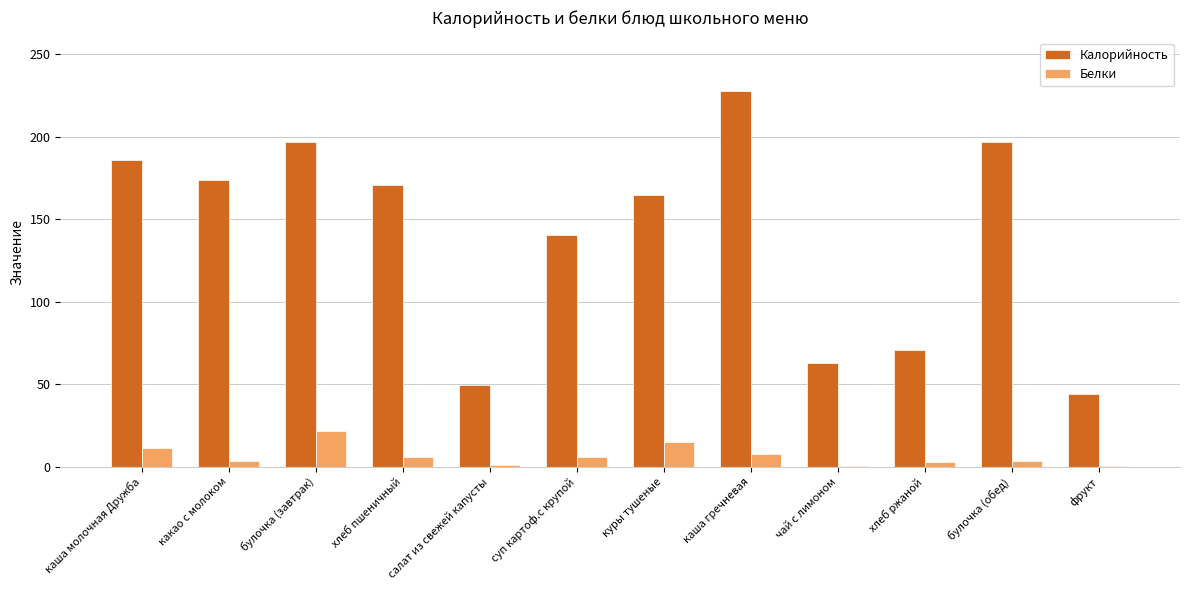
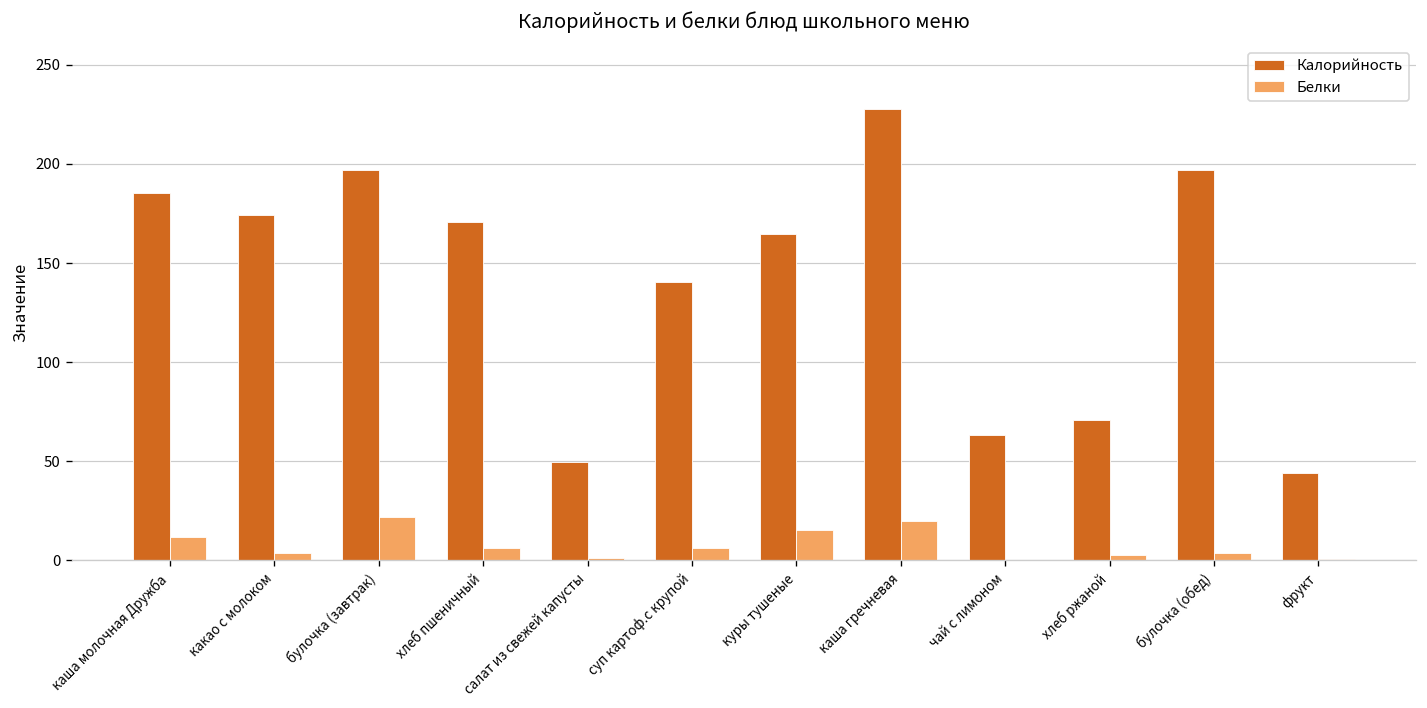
  {
    "Калорийность": {
      "каша молочная Дружба": 186,
      "какао с молоком": 174,
      "булочка (завтрак)": 197,
      "хлеб пшеничный": 171,
      "салат из свежей капусты": 49,
      "суп картоф.с крупой": 141,
      "куры тушеные": 165,
      "каша гречневая": 228,
      "чай с лимоном": 63,
      "хлеб ржаной": 71,
      "булочка (обед)": 197,
      "фрукт": 44
    },
    "Белки": {
      "каша молочная Дружба": 12,
      "какао с молоком": 4,
      "булочка (завтрак)": 22,
      "хлеб пшеничный": 6,
      "суп картоф.с крупой": 6,
      "куры тушеные": 15,
-     "каша гречневая": 8,
+     "каша гречневая": 20,
      "хлеб ржаной": 3,
      "булочка (обед)": 4
    }
  }
